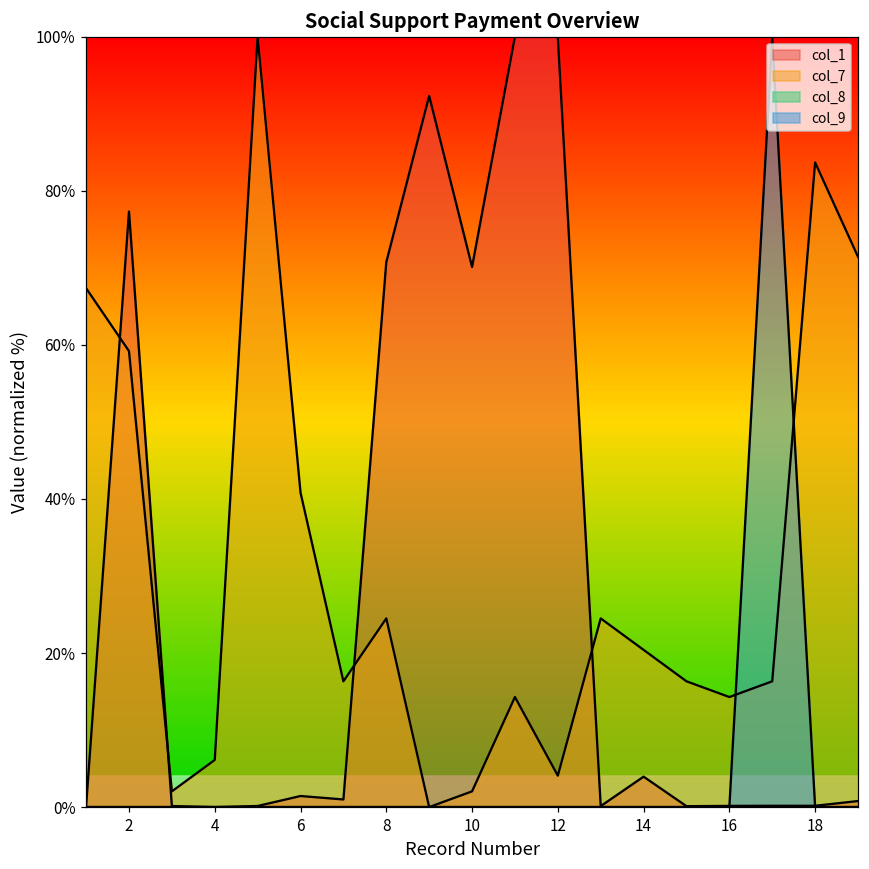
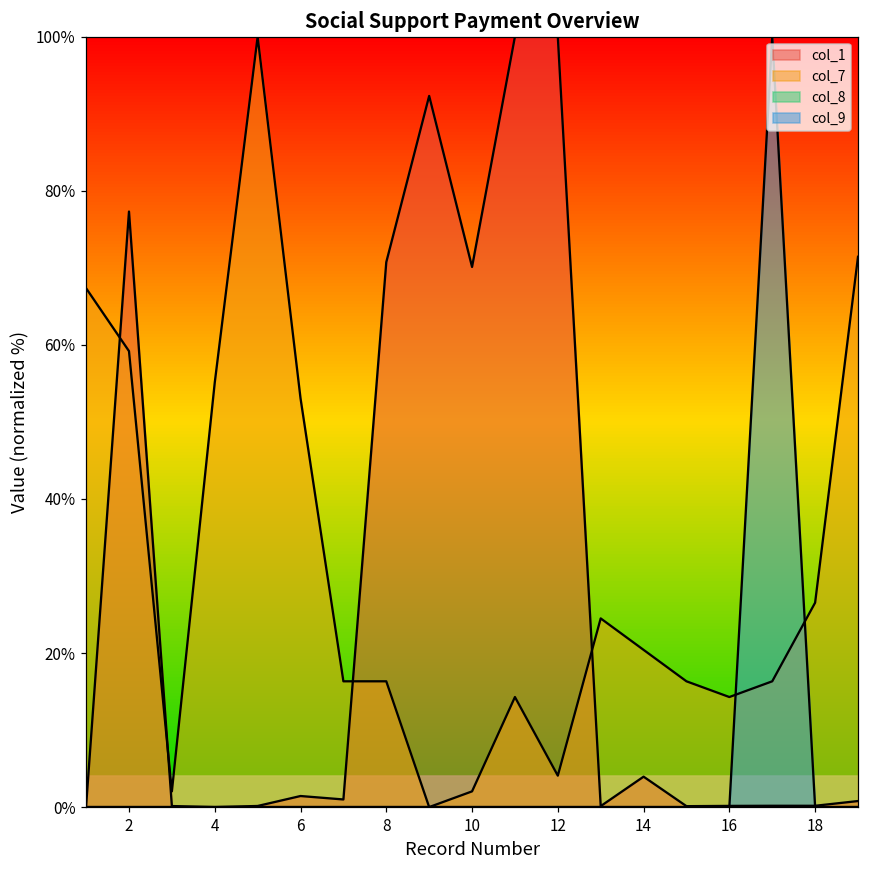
  {
    "col_1": {
      "2": "77%",
      "8": "71%",
      "10": "70%",
      "12": "100%"
    },
    "col_7": {
      "2": "59%",
-     "4": "6%",
-     "6": "41%",
-     "8": "24%",
+     "4": "55%",
+     "6": "53%",
+     "8": "16%",
      "12": "4%",
      "14": "20%",
      "16": "14%",
-     "18": "84%"
+     "18": "27%"
    }
  }
